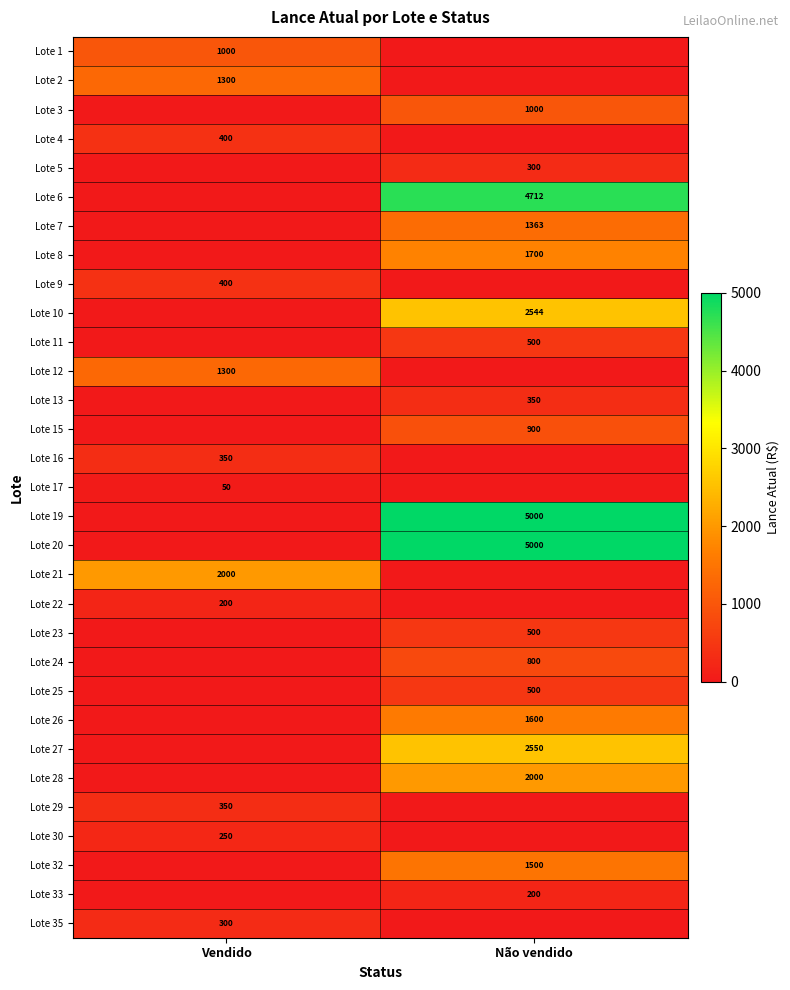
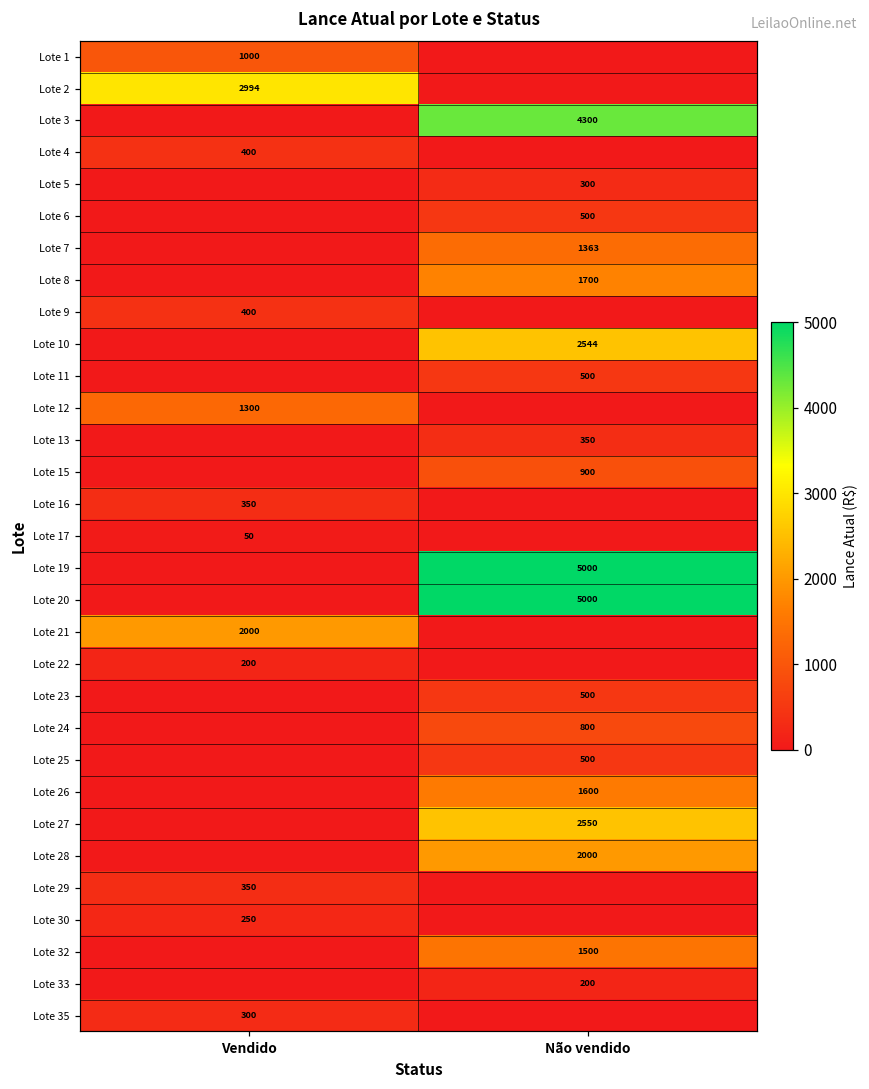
  {
    "Lote 1": {
      "Vendido": 1000
    },
    "Lote 2": {
-     "Vendido": 1300
+     "Vendido": 2994
    },
    "Lote 3": {
-     "Não vendido": 1000
+     "Não vendido": 4300
    },
    "Lote 4": {
      "Vendido": 400
    },
    "Lote 5": {
      "Não vendido": 300
    },
    "Lote 6": {
-     "Não vendido": 4712
+     "Não vendido": 500
    },
    "Lote 7": {
      "Não vendido": 1363
    },
    "Lote 8": {
      "Não vendido": 1700
    },
    "Lote 9": {
      "Vendido": 400
    },
    "Lote 10": {
      "Não vendido": 2544
    },
    "Lote 11": {
      "Não vendido": 500
    },
    "Lote 12": {
      "Vendido": 1300
    },
    "Lote 13": {
      "Não vendido": 350
    },
    "Lote 15": {
      "Não vendido": 900
    },
    "Lote 16": {
      "Vendido": 350
    },
    "Lote 17": {
      "Vendido": 50
    },
    "Lote 19": {
      "Não vendido": 5000
    },
    "Lote 20": {
      "Não vendido": 5000
    },
    "Lote 21": {
      "Vendido": 2000
    },
    "Lote 22": {
      "Vendido": 200
    },
    "Lote 23": {
      "Não vendido": 500
    },
    "Lote 24": {
      "Não vendido": 800
    },
    "Lote 25": {
      "Não vendido": 500
    },
    "Lote 26": {
      "Não vendido": 1600
    },
    "Lote 27": {
      "Não vendido": 2550
    },
    "Lote 28": {
      "Não vendido": 2000
    },
    "Lote 29": {
      "Vendido": 350
    },
    "Lote 30": {
      "Vendido": 250
    },
    "Lote 32": {
      "Não vendido": 1500
    },
    "Lote 33": {
      "Não vendido": 200
    },
    "Lote 35": {
      "Vendido": 300
    }
  }
